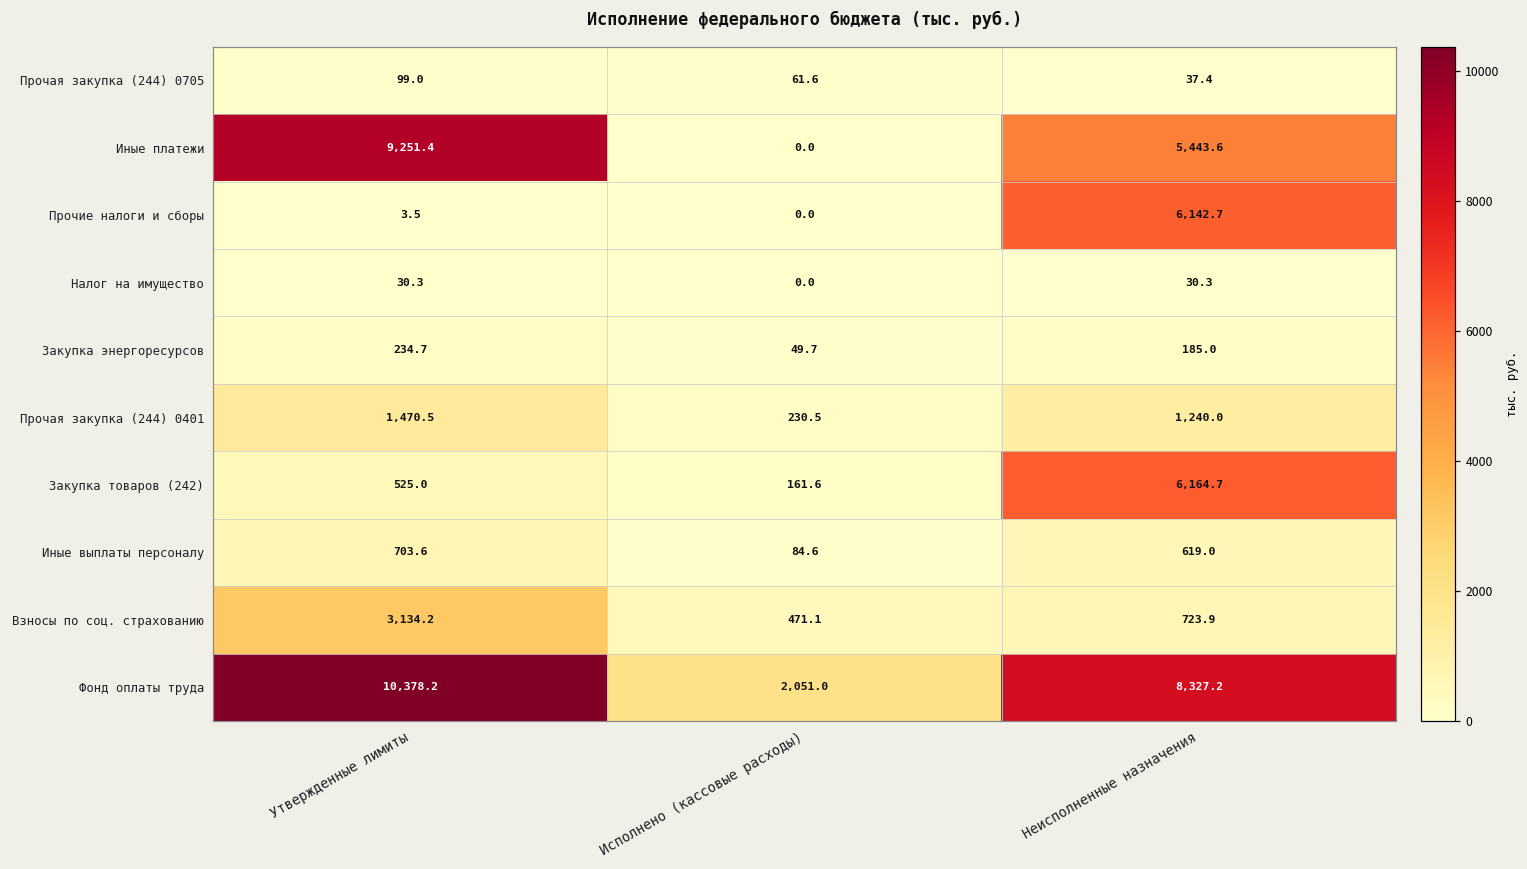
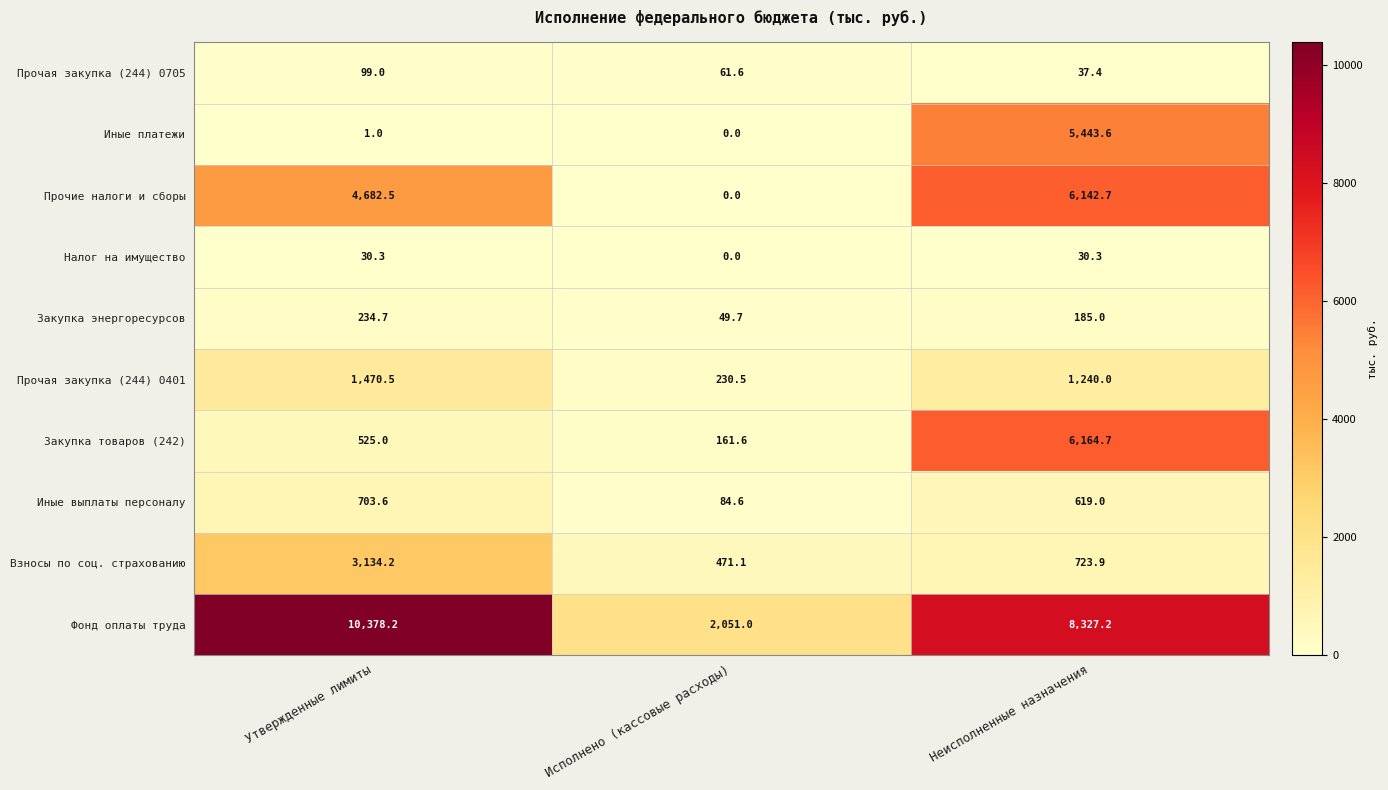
  {
    "Прочая закупка (244) 0705": {
      "Утвержденные лимиты": "99.0",
      "Исполнено (кассовые расходы)": "61.6",
      "Неисполненные назначения": "37.4"
    },
    "Иные платежи": {
-     "Утвержденные лимиты": "9,251.4",
+     "Утвержденные лимиты": "1.0",
      "Исполнено (кассовые расходы)": "0.0",
      "Неисполненные назначения": "5,443.6"
    },
    "Прочие налоги и сборы": {
-     "Утвержденные лимиты": "3.5",
+     "Утвержденные лимиты": "4,682.5",
      "Исполнено (кассовые расходы)": "0.0",
      "Неисполненные назначения": "6,142.7"
    },
    "Налог на имущество": {
      "Утвержденные лимиты": "30.3",
      "Исполнено (кассовые расходы)": "0.0",
      "Неисполненные назначения": "30.3"
    },
    "Закупка энергоресурсов": {
      "Утвержденные лимиты": "234.7",
      "Исполнено (кассовые расходы)": "49.7",
      "Неисполненные назначения": "185.0"
    },
    "Прочая закупка (244) 0401": {
      "Утвержденные лимиты": "1,470.5",
      "Исполнено (кассовые расходы)": "230.5",
      "Неисполненные назначения": "1,240.0"
    },
    "Закупка товаров (242)": {
      "Утвержденные лимиты": "525.0",
      "Исполнено (кассовые расходы)": "161.6",
      "Неисполненные назначения": "6,164.7"
    },
    "Иные выплаты персоналу": {
      "Утвержденные лимиты": "703.6",
      "Исполнено (кассовые расходы)": "84.6",
      "Неисполненные назначения": "619.0"
    },
    "Взносы по соц. страхованию": {
      "Утвержденные лимиты": "3,134.2",
      "Исполнено (кассовые расходы)": "471.1",
      "Неисполненные назначения": "723.9"
    },
    "Фонд оплаты труда": {
      "Утвержденные лимиты": "10,378.2",
      "Исполнено (кассовые расходы)": "2,051.0",
      "Неисполненные назначения": "8,327.2"
    }
  }
